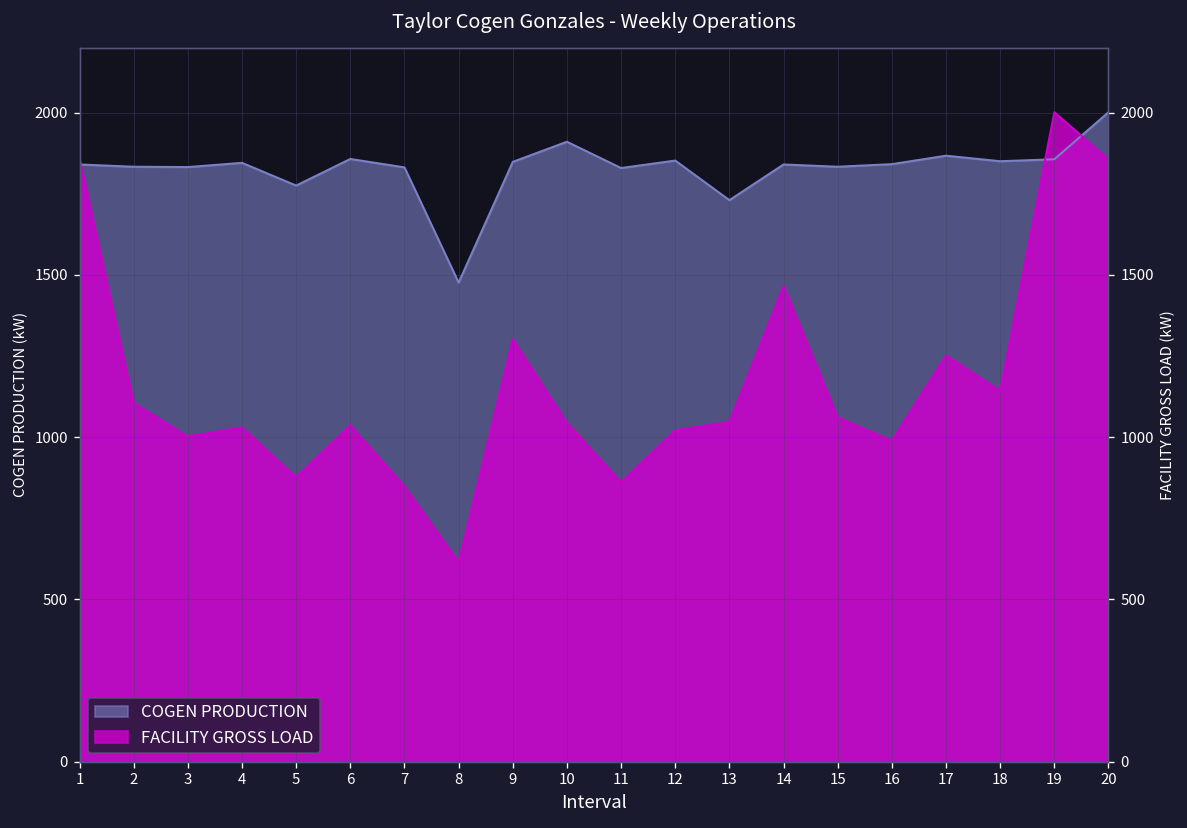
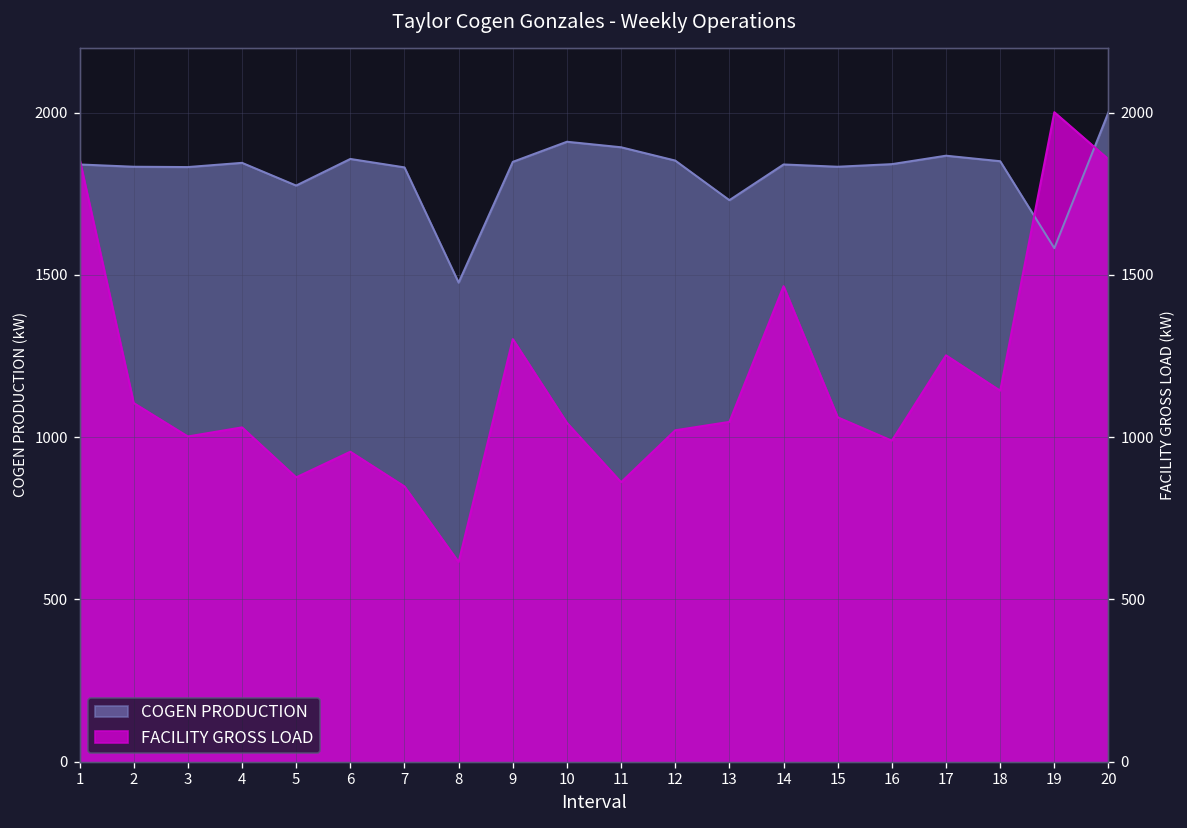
  {
    "COGEN PRODUCTION": {
      "1": 1840,
      "2": 1830,
      "3": 1830,
      "4": 1850,
      "5": 1780,
      "6": 1860,
      "7": 1830,
      "8": 1480,
      "9": 1850,
      "10": 1910,
-     "11": 1830,
+     "11": 1890,
      "12": 1850,
      "13": 1730,
      "14": 1840,
      "15": 1830,
      "16": 1840,
      "17": 1870,
      "18": 1850,
-     "19": 1860,
+     "19": 1580,
      "20": 2000
    },
    "FACILITY GROSS LOAD": {
      "1": 1860,
      "2": 1110,
      "3": 1000,
      "4": 1030,
      "5": 880,
-     "6": 1040,
+     "6": 960,
      "7": 850,
      "8": 620,
      "9": 1300,
      "10": 1040,
      "11": 860,
      "12": 1020,
      "13": 1050,
      "14": 1470,
      "15": 1060,
      "16": 990,
      "17": 1250,
      "18": 1140,
      "19": 2000,
      "20": 1860
    }
  }
